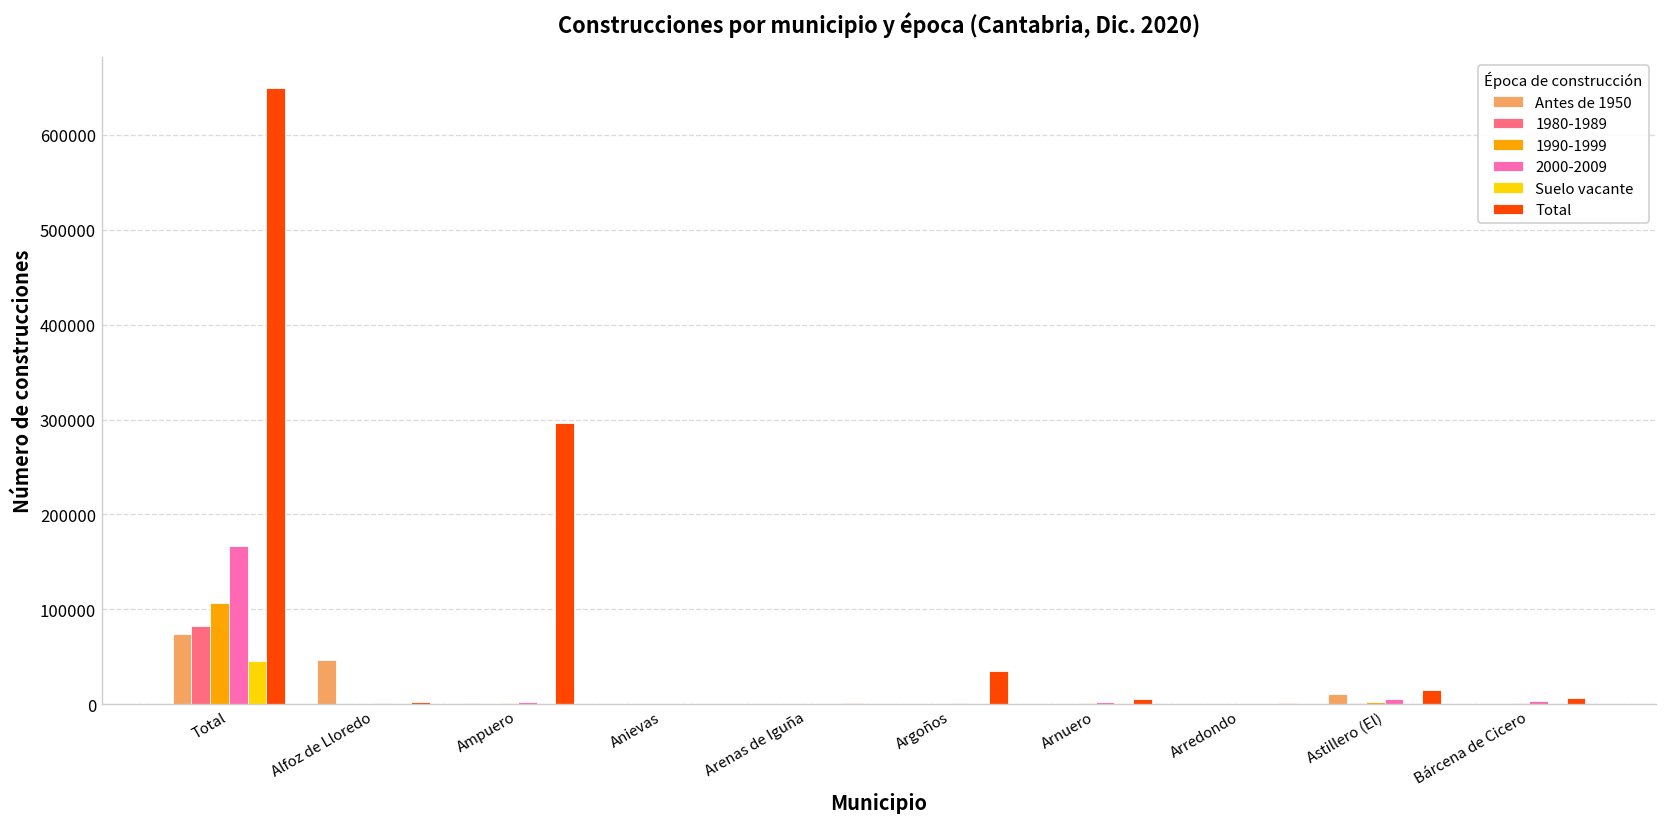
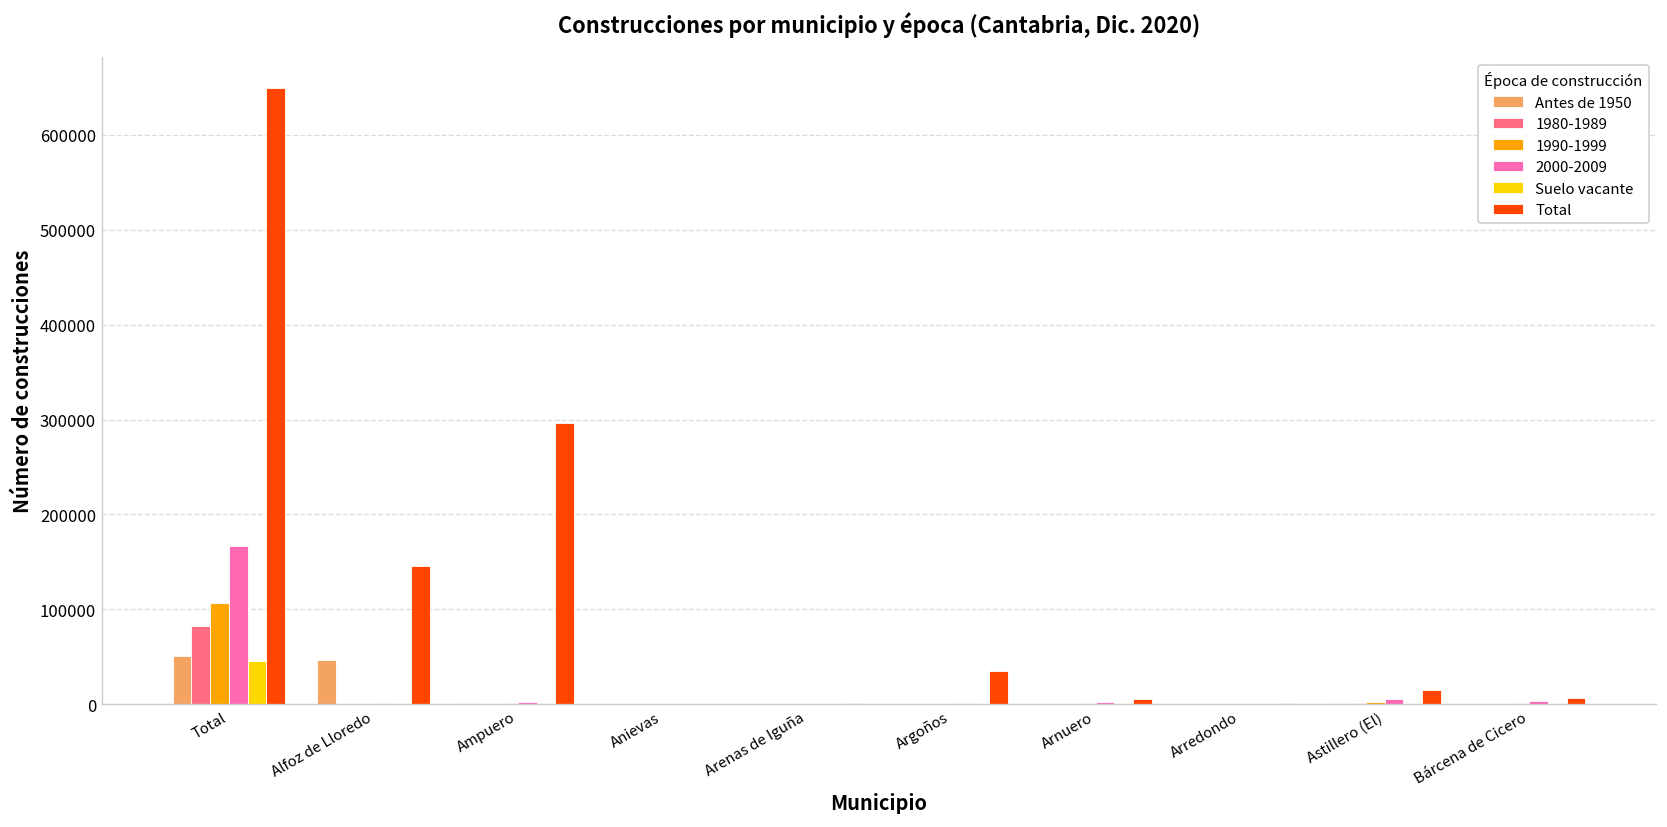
  {
    "Antes de 1950": {
-     "Total": 70000,
+     "Total": 50000,
      "Alfoz de Lloredo": 50000,
-     "Astillero (El)": 10000
+     "Astillero (El)": 0
    },
    "Total": {
      "Total": 650000,
-     "Alfoz de Lloredo": 0,
+     "Alfoz de Lloredo": 150000,
      "Ampuero": 300000,
      "Argoños": 40000,
      "Arnuero": 10000,
      "Astillero (El)": 20000,
      "Bárcena de Cicero": 10000
    }
  }
